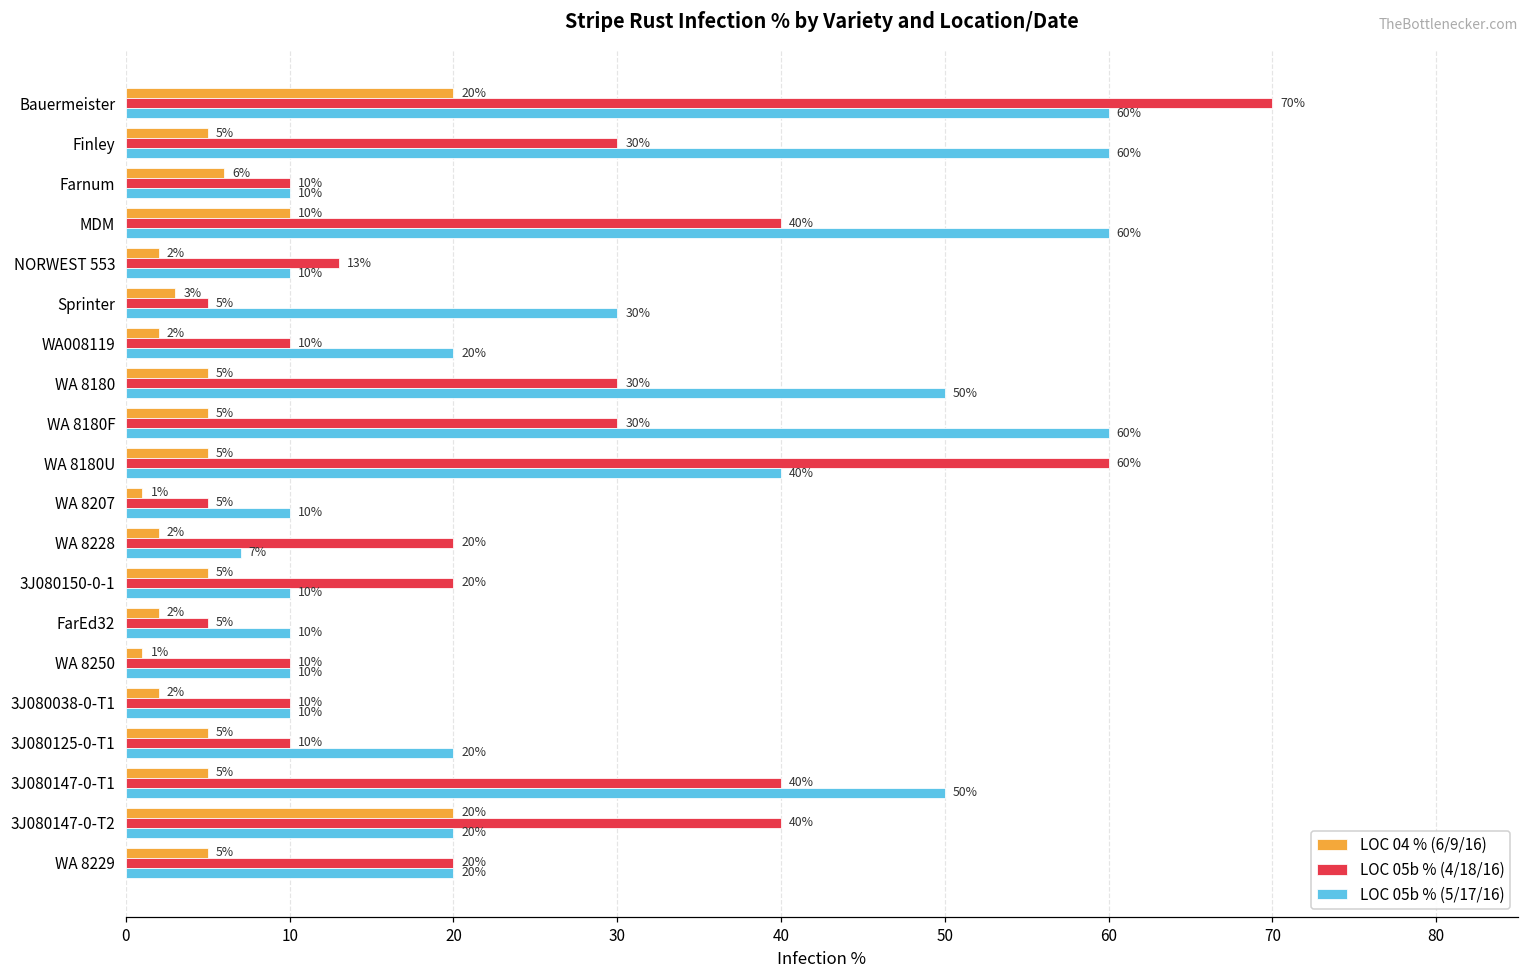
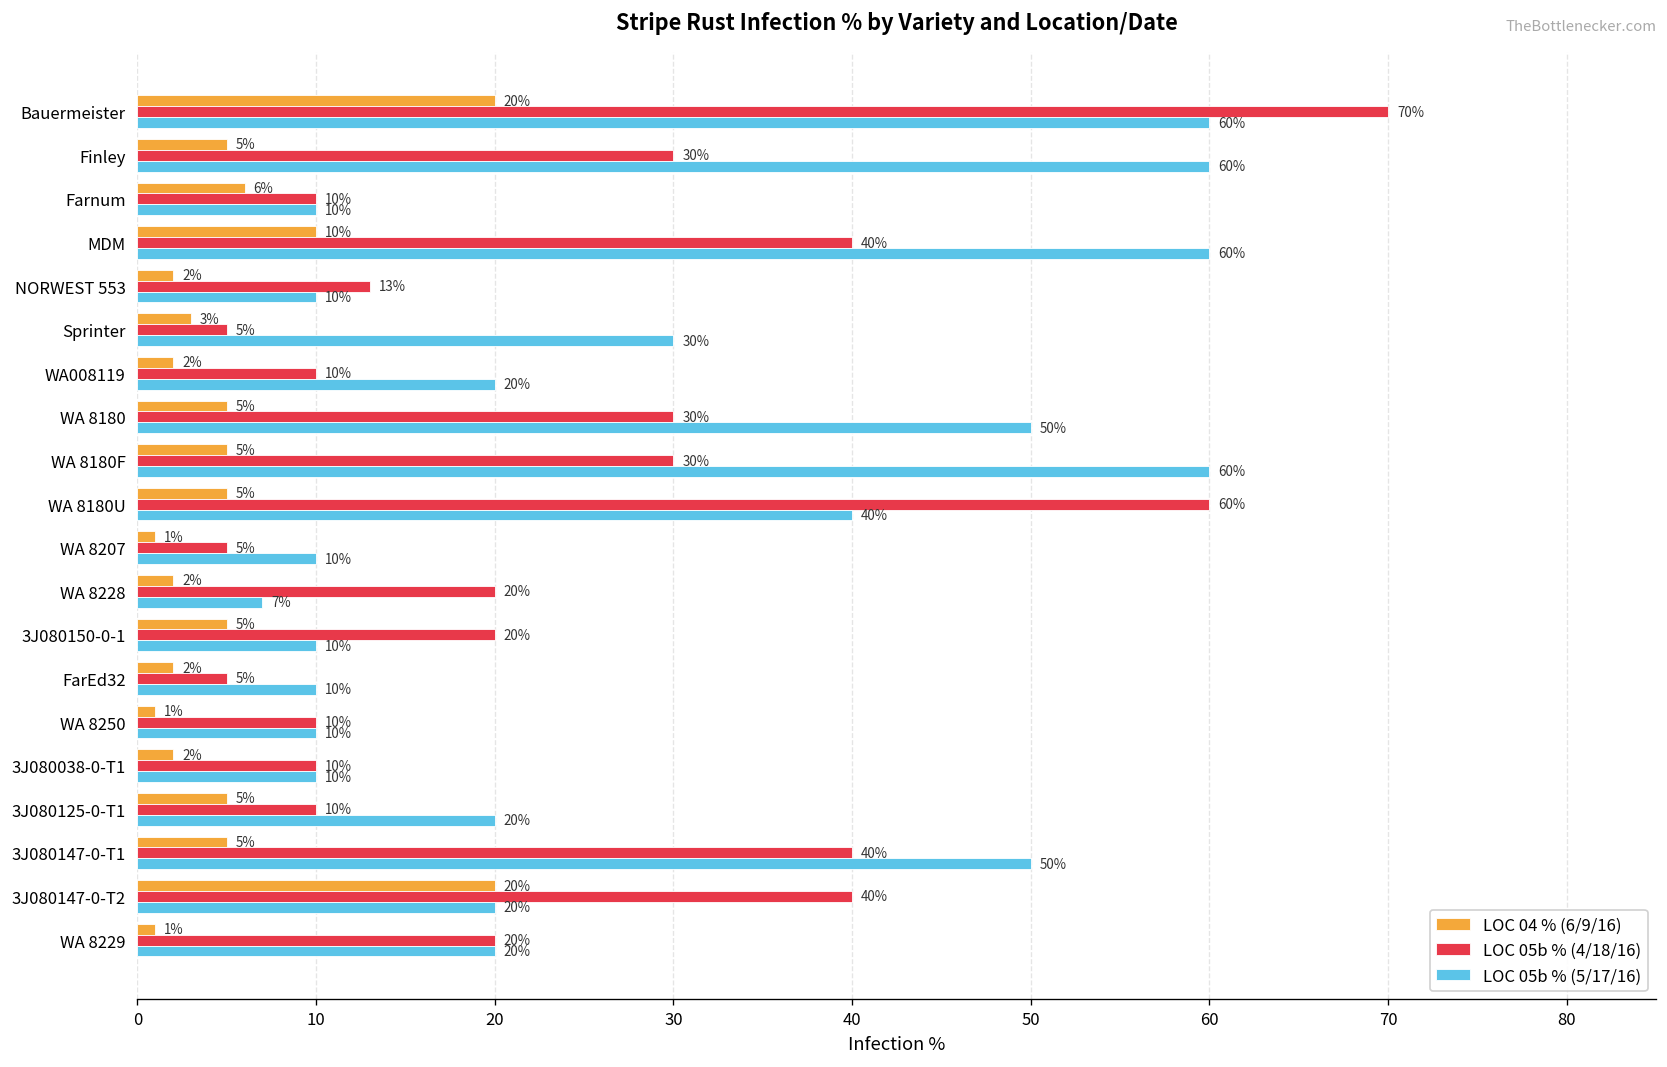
  {
    "LOC 04 % (6/9/16)": {
      "Bauermeister": "20%",
      "Finley": "5%",
      "Farnum": "6%",
      "MDM": "10%",
      "NORWEST 553": "2%",
      "Sprinter": "3%",
      "WA008119": "2%",
      "WA 8180": "5%",
      "WA 8180F": "5%",
      "WA 8180U": "5%",
      "WA 8207": "1%",
      "WA 8228": "2%",
      "3J080150-0-1": "5%",
      "FarEd32": "2%",
      "WA 8250": "1%",
      "3J080038-0-T1": "2%",
      "3J080125-0-T1": "5%",
      "3J080147-0-T1": "5%",
      "3J080147-0-T2": "20%",
-     "WA 8229": "5%"
+     "WA 8229": "1%"
    },
    "LOC 05b % (4/18/16)": {
      "Bauermeister": "70%",
      "Finley": "30%",
      "Farnum": "10%",
      "MDM": "40%",
      "NORWEST 553": "13%",
      "Sprinter": "5%",
      "WA008119": "10%",
      "WA 8180": "30%",
      "WA 8180F": "30%",
      "WA 8180U": "60%",
      "WA 8207": "5%",
      "WA 8228": "20%",
      "3J080150-0-1": "20%",
      "FarEd32": "5%",
      "WA 8250": "10%",
      "3J080038-0-T1": "10%",
      "3J080125-0-T1": "10%",
      "3J080147-0-T1": "40%",
      "3J080147-0-T2": "40%",
      "WA 8229": "20%"
    },
    "LOC 05b % (5/17/16)": {
      "Bauermeister": "60%",
      "Finley": "60%",
      "Farnum": "10%",
      "MDM": "60%",
      "NORWEST 553": "10%",
      "Sprinter": "30%",
      "WA008119": "20%",
      "WA 8180": "50%",
      "WA 8180F": "60%",
      "WA 8180U": "40%",
      "WA 8207": "10%",
      "WA 8228": "7%",
      "3J080150-0-1": "10%",
      "FarEd32": "10%",
      "WA 8250": "10%",
      "3J080038-0-T1": "10%",
      "3J080125-0-T1": "20%",
      "3J080147-0-T1": "50%",
      "3J080147-0-T2": "20%",
      "WA 8229": "20%"
    }
  }
